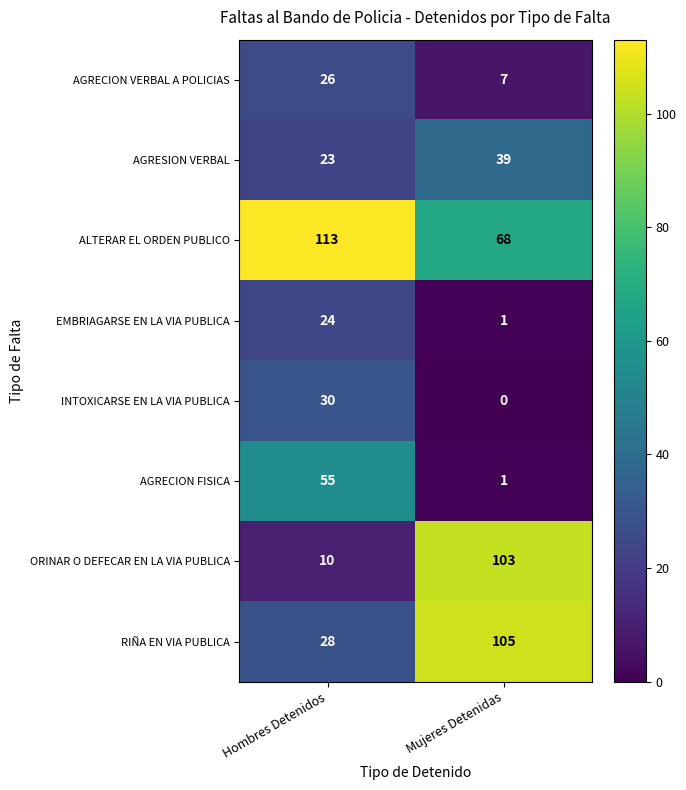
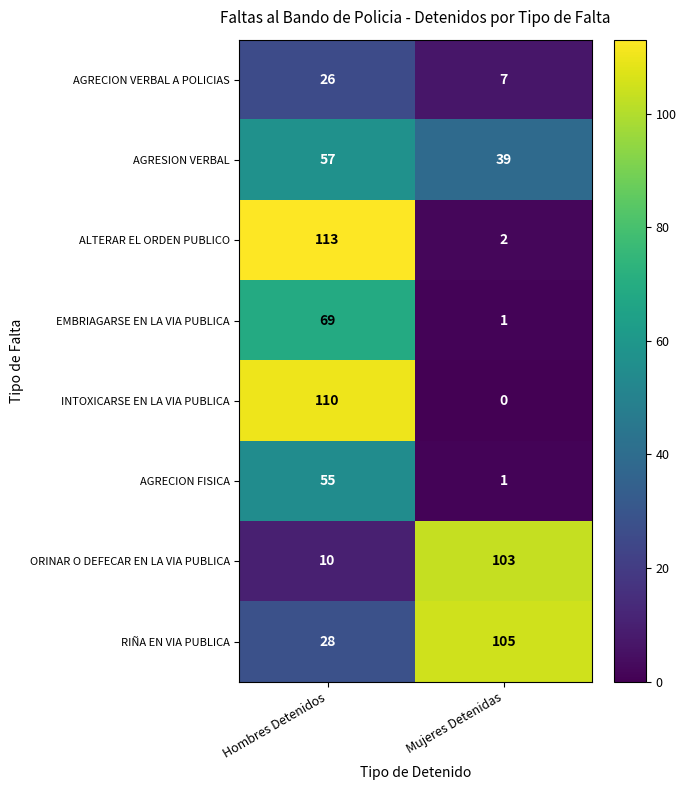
  {
    "AGRECION VERBAL A POLICIAS": {
      "Hombres Detenidos": 26,
      "Mujeres Detenidas": 7
    },
    "AGRESION VERBAL": {
-     "Hombres Detenidos": 23,
+     "Hombres Detenidos": 57,
      "Mujeres Detenidas": 39
    },
    "ALTERAR EL ORDEN PUBLICO": {
      "Hombres Detenidos": 113,
-     "Mujeres Detenidas": 68
+     "Mujeres Detenidas": 2
    },
    "EMBRIAGARSE EN LA VIA PUBLICA": {
-     "Hombres Detenidos": 24,
+     "Hombres Detenidos": 69,
      "Mujeres Detenidas": 1
    },
    "INTOXICARSE EN LA VIA PUBLICA": {
-     "Hombres Detenidos": 30,
+     "Hombres Detenidos": 110,
      "Mujeres Detenidas": 0
    },
    "AGRECION FISICA": {
      "Hombres Detenidos": 55,
      "Mujeres Detenidas": 1
    },
    "ORINAR O DEFECAR EN LA VIA PUBLICA": {
      "Hombres Detenidos": 10,
      "Mujeres Detenidas": 103
    },
    "RIÑA EN VIA PUBLICA": {
      "Hombres Detenidos": 28,
      "Mujeres Detenidas": 105
    }
  }
